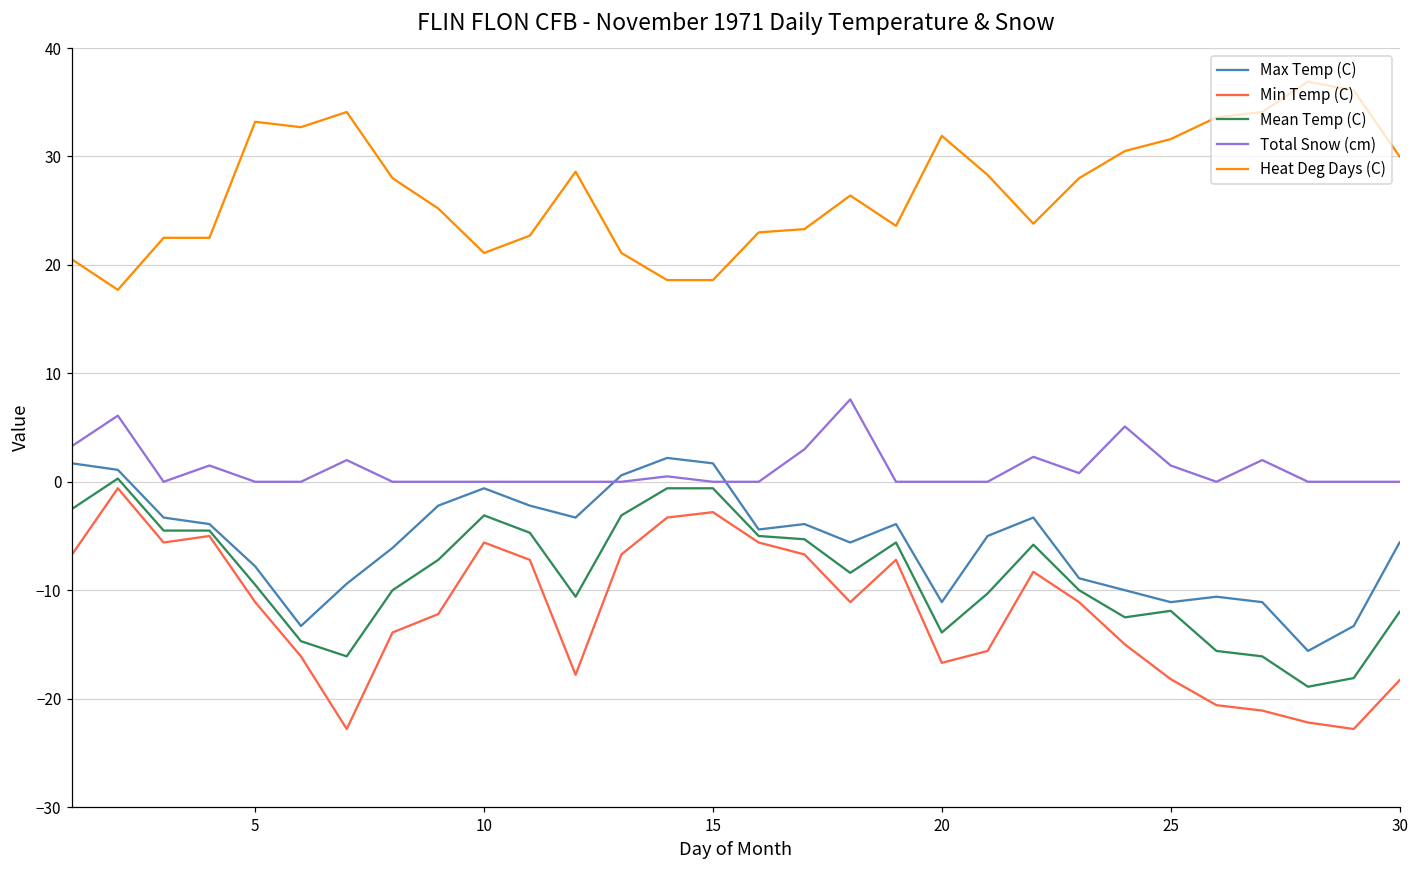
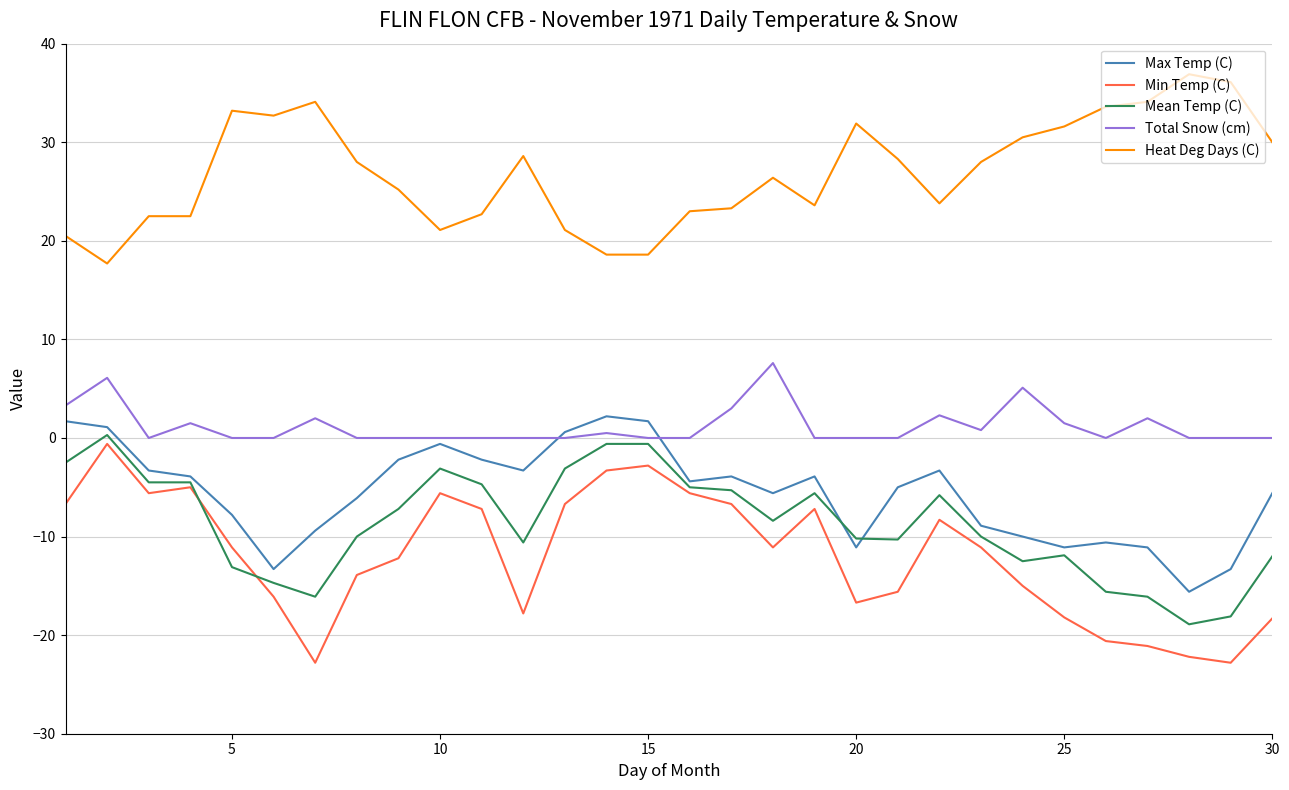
  {
    "Max Temp (C)": {
      "5": -8,
      "10": -1,
      "15": 2,
      "20": -11,
      "25": -11,
      "30": -6
    },
    "Min Temp (C)": {
      "5": -11,
      "10": -6,
      "15": -3,
      "20": -17,
      "25": -18,
      "30": -18
    },
    "Mean Temp (C)": {
-     "5": -10,
+     "5": -13,
      "10": -3,
      "15": -1,
-     "20": -14,
+     "20": -10,
      "25": -12,
      "30": -12
    },
    "Total Snow (cm)": {
      "5": 0,
      "10": 0,
      "15": 0,
      "20": 0,
      "25": 2,
      "30": 0
    },
    "Heat Deg Days (C)": {
      "5": 33,
      "10": 21,
      "15": 19,
      "20": 32,
      "25": 32,
      "30": 30
    }
  }
